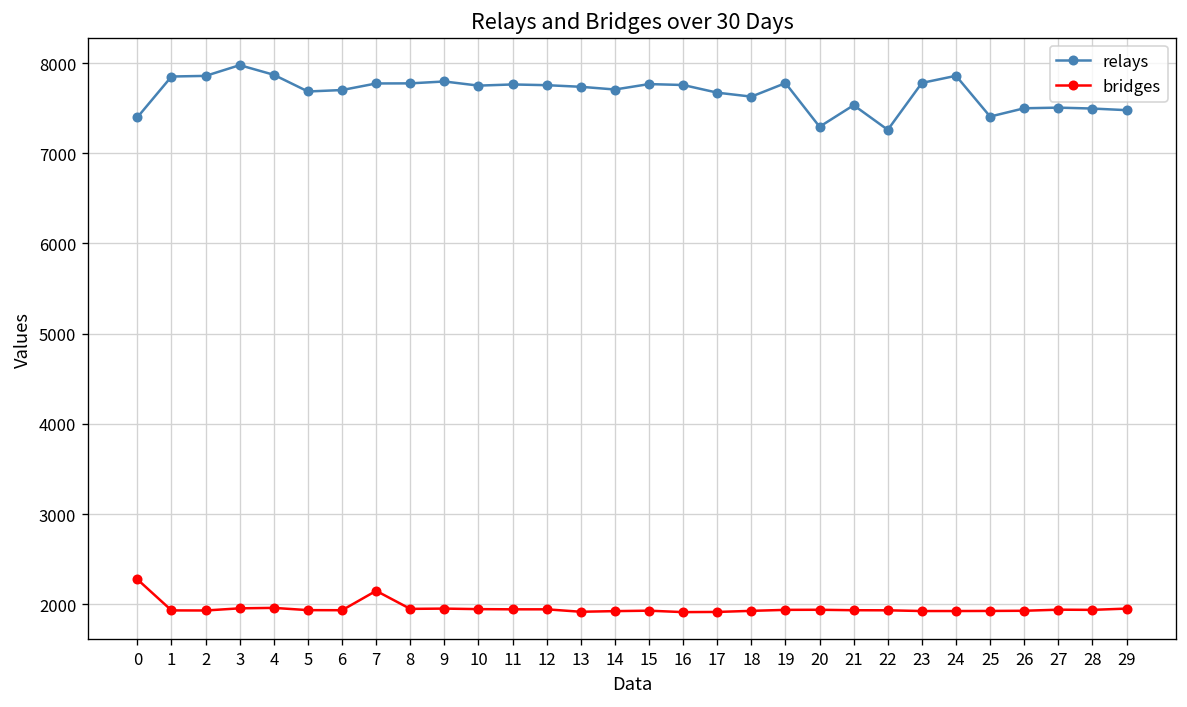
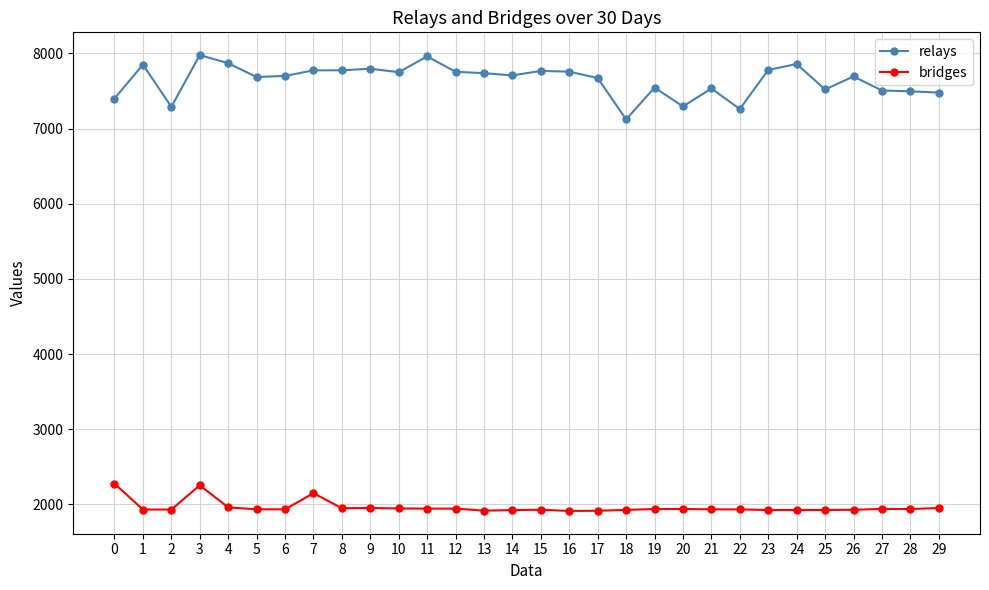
  {
    "relays": {
      "0": 7400,
      "1": 7900,
-     "2": 7900,
+     "2": 7300,
      "3": 8000,
      "4": 7900,
      "5": 7700,
      "6": 7700,
      "7": 7800,
      "8": 7800,
      "9": 7800,
      "10": 7800,
-     "11": 7800,
+     "11": 8000,
      "12": 7800,
      "13": 7700,
      "14": 7700,
      "15": 7800,
      "16": 7800,
      "17": 7700,
-     "18": 7600,
-     "19": 7800,
+     "18": 7100,
+     "19": 7500,
      "20": 7300,
      "21": 7500,
      "22": 7300,
      "23": 7800,
      "24": 7900,
-     "25": 7400,
-     "26": 7500,
+     "25": 7500,
+     "26": 7700,
      "27": 7500,
      "28": 7500,
      "29": 7500
    },
    "bridges": {
      "0": 2300,
      "1": 1900,
      "2": 1900,
-     "3": 2000,
+     "3": 2300,
      "4": 2000,
      "5": 1900,
      "6": 1900,
      "7": 2100,
      "8": 1900,
      "9": 2000,
      "10": 1900,
      "11": 1900,
      "12": 1900,
      "13": 1900,
      "14": 1900,
      "15": 1900,
      "16": 1900,
      "17": 1900,
      "18": 1900,
      "19": 1900,
      "20": 1900,
      "21": 1900,
      "22": 1900,
      "23": 1900,
      "24": 1900,
      "25": 1900,
      "26": 1900,
      "27": 1900,
      "28": 1900,
      "29": 2000
    }
  }
